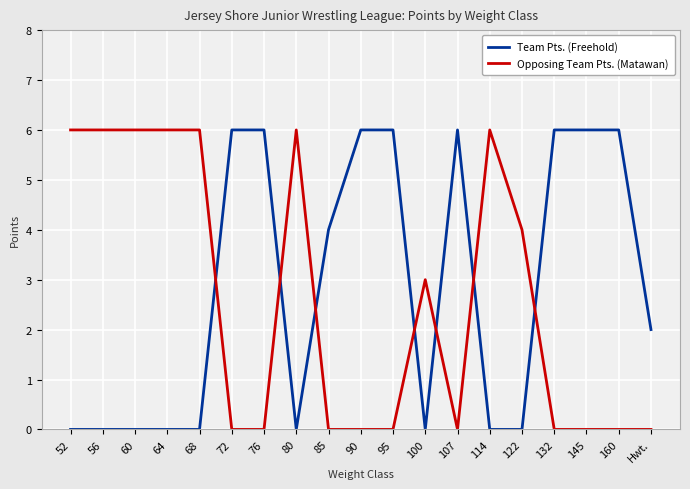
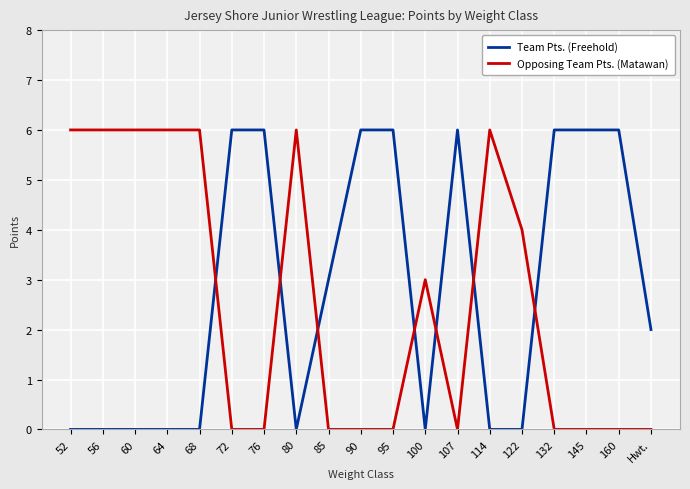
  {
    "Team Pts. (Freehold)": {
      "52": 0,
      "56": 0,
      "60": 0,
      "64": 0,
      "68": 0,
      "72": 6,
      "76": 6,
      "80": 0,
-     "85": 4,
+     "85": 3,
      "90": 6,
      "95": 6,
      "100": 0,
      "107": 6,
      "114": 0,
      "122": 0,
      "132": 6,
      "145": 6,
      "160": 6,
      "Hwt.": 2
    },
    "Opposing Team Pts. (Matawan)": {
      "52": 6,
      "56": 6,
      "60": 6,
      "64": 6,
      "68": 6,
      "72": 0,
      "76": 0,
      "80": 6,
      "85": 0,
      "90": 0,
      "95": 0,
      "100": 3,
      "107": 0,
      "114": 6,
      "122": 4,
      "132": 0,
      "145": 0,
      "160": 0,
      "Hwt.": 0
    }
  }
